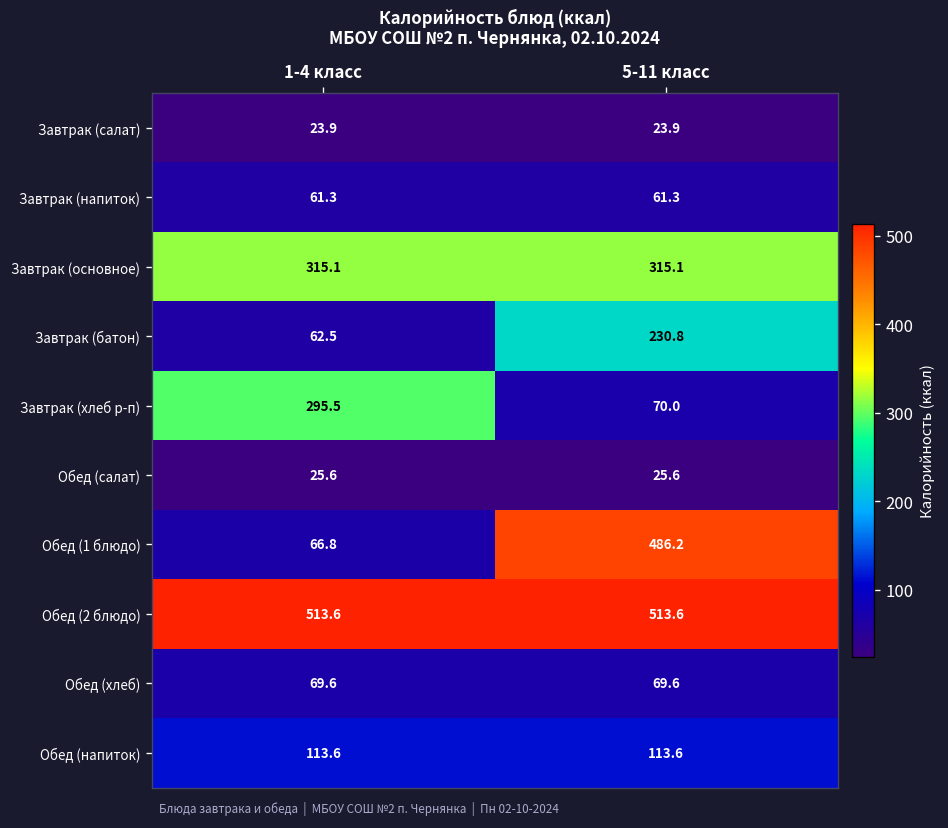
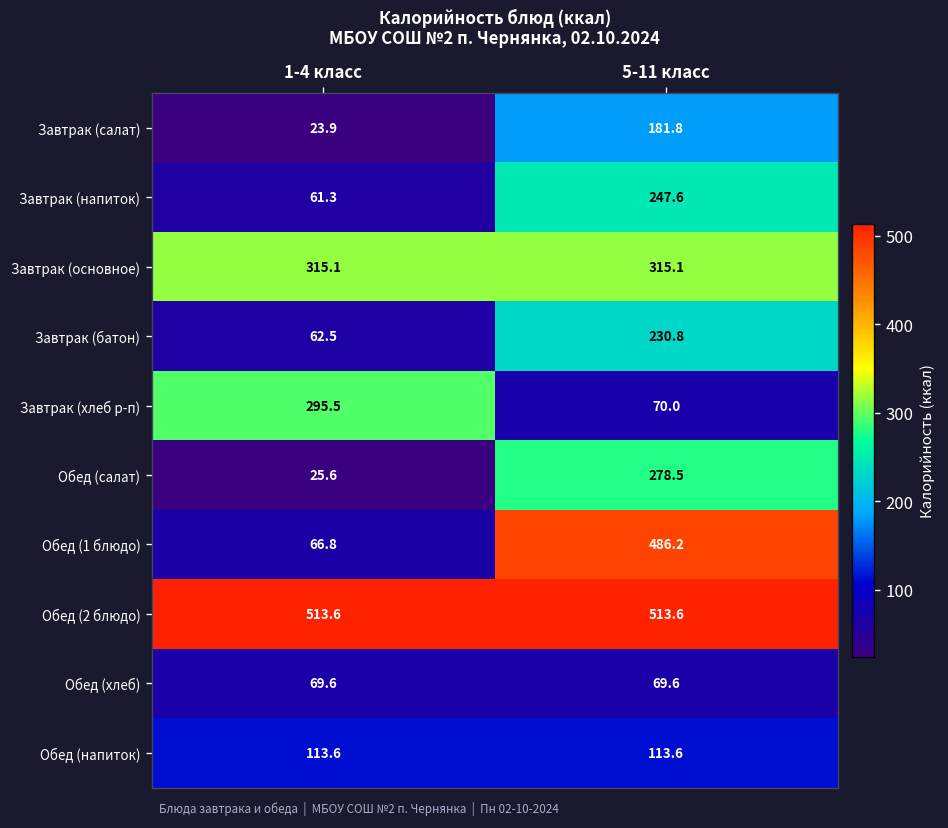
  {
    "Завтрак (салат)": {
      "1-4 класс": 23.9,
-     "5-11 класс": 23.9
+     "5-11 класс": 181.8
    },
    "Завтрак (напиток)": {
      "1-4 класс": 61.3,
-     "5-11 класс": 61.3
+     "5-11 класс": 247.6
    },
    "Завтрак (основное)": {
      "1-4 класс": 315.1,
      "5-11 класс": 315.1
    },
    "Завтрак (батон)": {
      "1-4 класс": 62.5,
      "5-11 класс": 230.8
    },
    "Завтрак (хлеб р-п)": {
      "1-4 класс": 295.5,
      "5-11 класс": 70.0
    },
    "Обед (салат)": {
      "1-4 класс": 25.6,
-     "5-11 класс": 25.6
+     "5-11 класс": 278.5
    },
    "Обед (1 блюдо)": {
      "1-4 класс": 66.8,
      "5-11 класс": 486.2
    },
    "Обед (2 блюдо)": {
      "1-4 класс": 513.6,
      "5-11 класс": 513.6
    },
    "Обед (хлеб)": {
      "1-4 класс": 69.6,
      "5-11 класс": 69.6
    },
    "Обед (напиток)": {
      "1-4 класс": 113.6,
      "5-11 класс": 113.6
    }
  }
